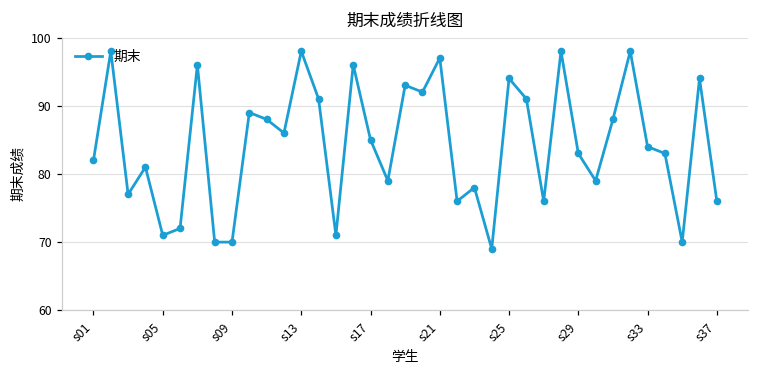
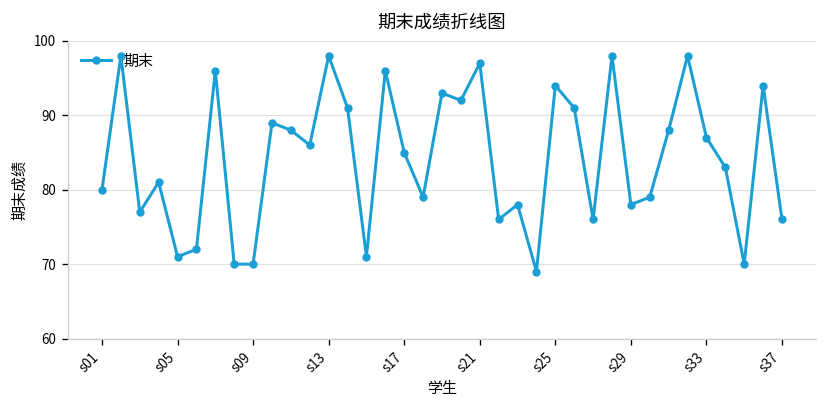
  {
-   "s01": 82,
+   "s01": 80,
    "s05": 71,
    "s09": 70,
    "s13": 98,
    "s17": 85,
    "s21": 97,
    "s25": 94,
-   "s29": 83,
-   "s33": 84,
+   "s29": 78,
+   "s33": 87,
    "s37": 76
  }
